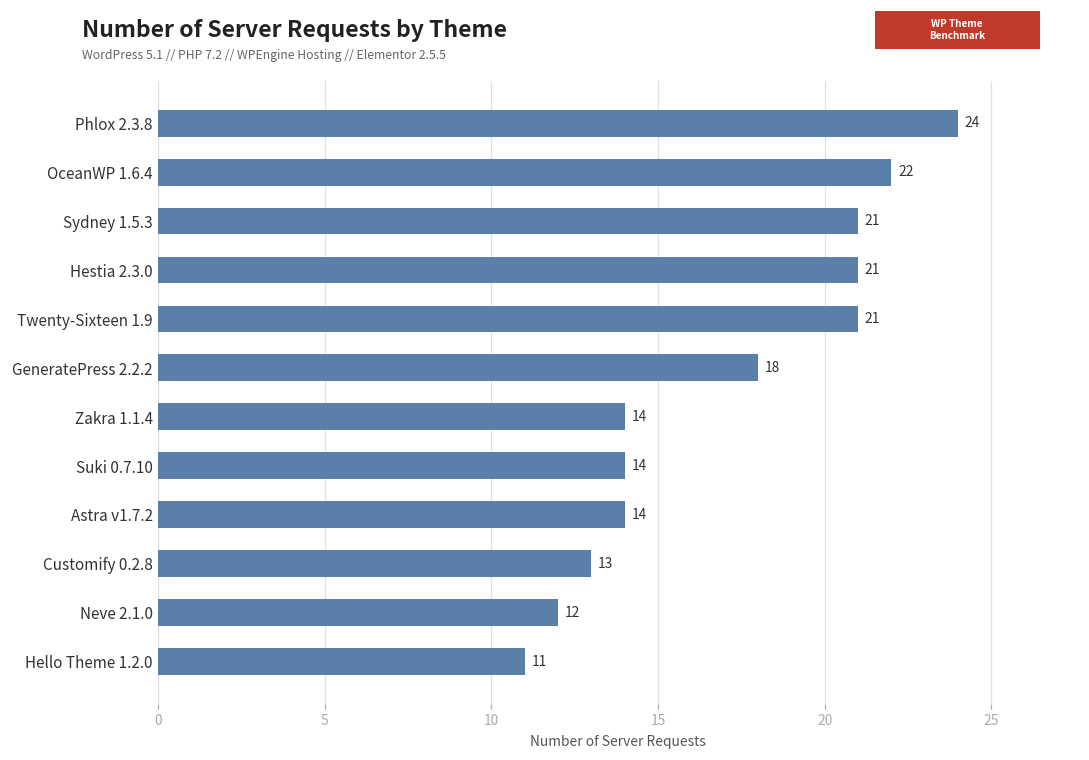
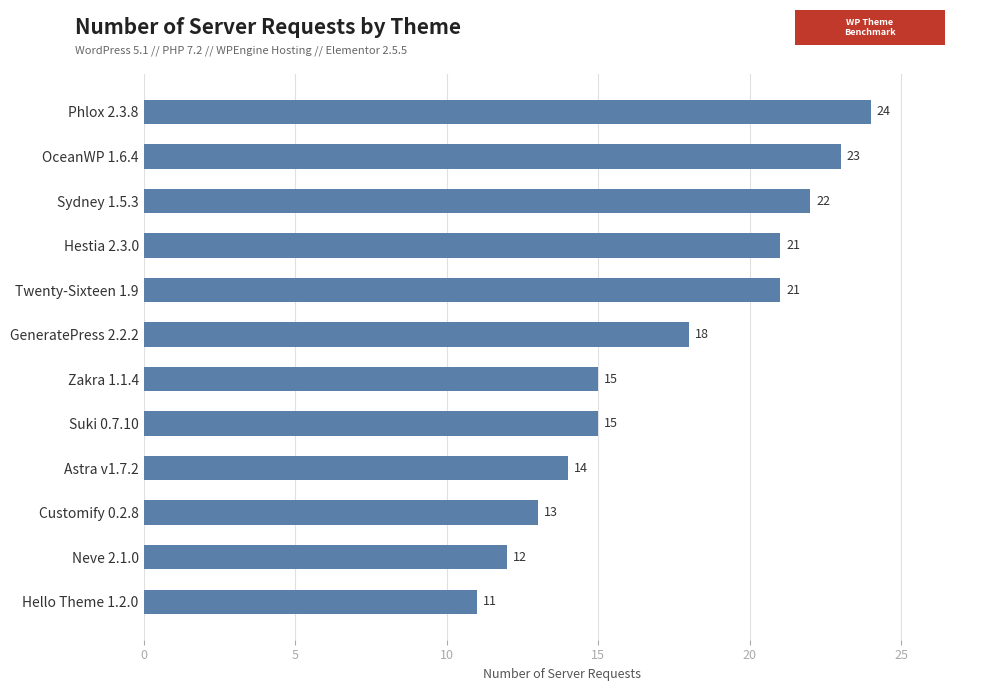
  {
    "Phlox 2.3.8": 24,
-   "OceanWP 1.6.4": 22,
-   "Sydney 1.5.3": 21,
+   "OceanWP 1.6.4": 23,
+   "Sydney 1.5.3": 22,
    "Hestia 2.3.0": 21,
    "Twenty-Sixteen 1.9": 21,
    "GeneratePress 2.2.2": 18,
-   "Zakra 1.1.4": 14,
-   "Suki 0.7.10": 14,
+   "Zakra 1.1.4": 15,
+   "Suki 0.7.10": 15,
    "Astra v1.7.2": 14,
    "Customify 0.2.8": 13,
    "Neve 2.1.0": 12,
    "Hello Theme 1.2.0": 11
  }
